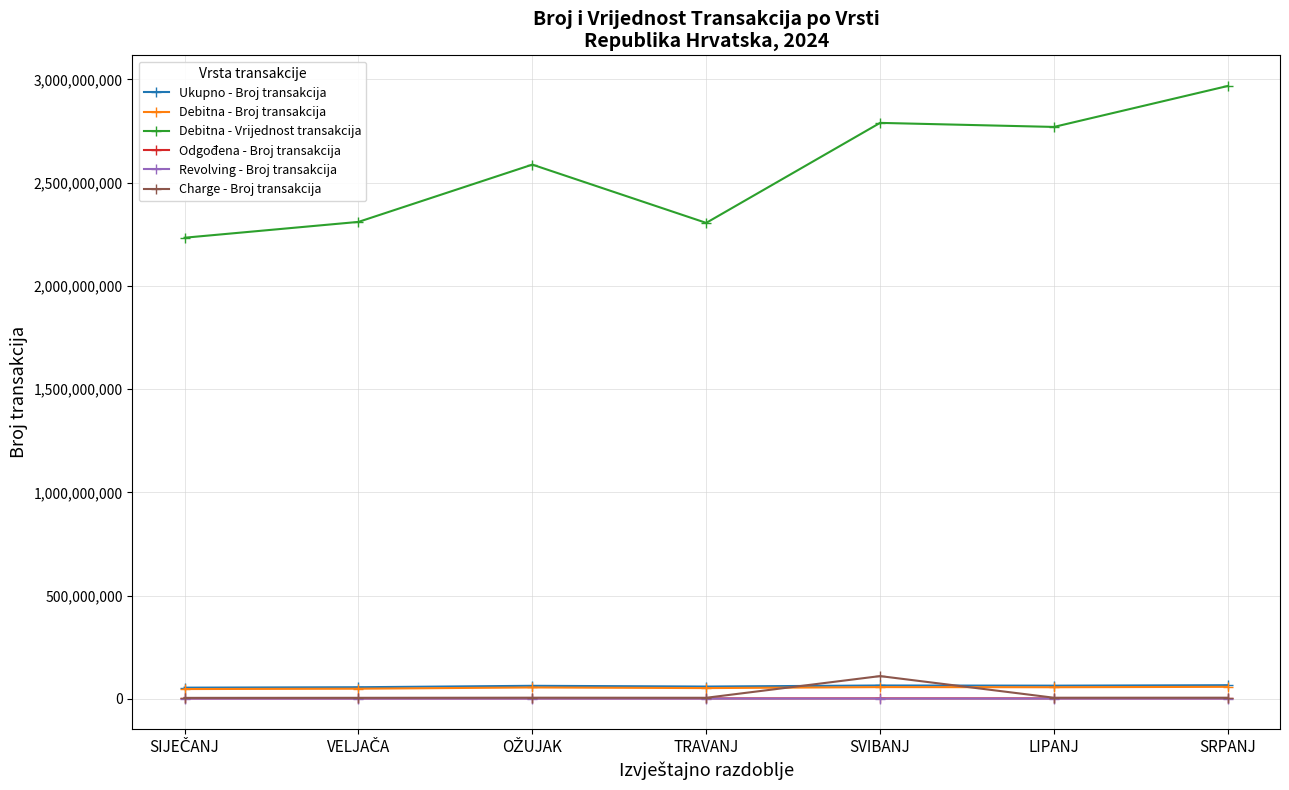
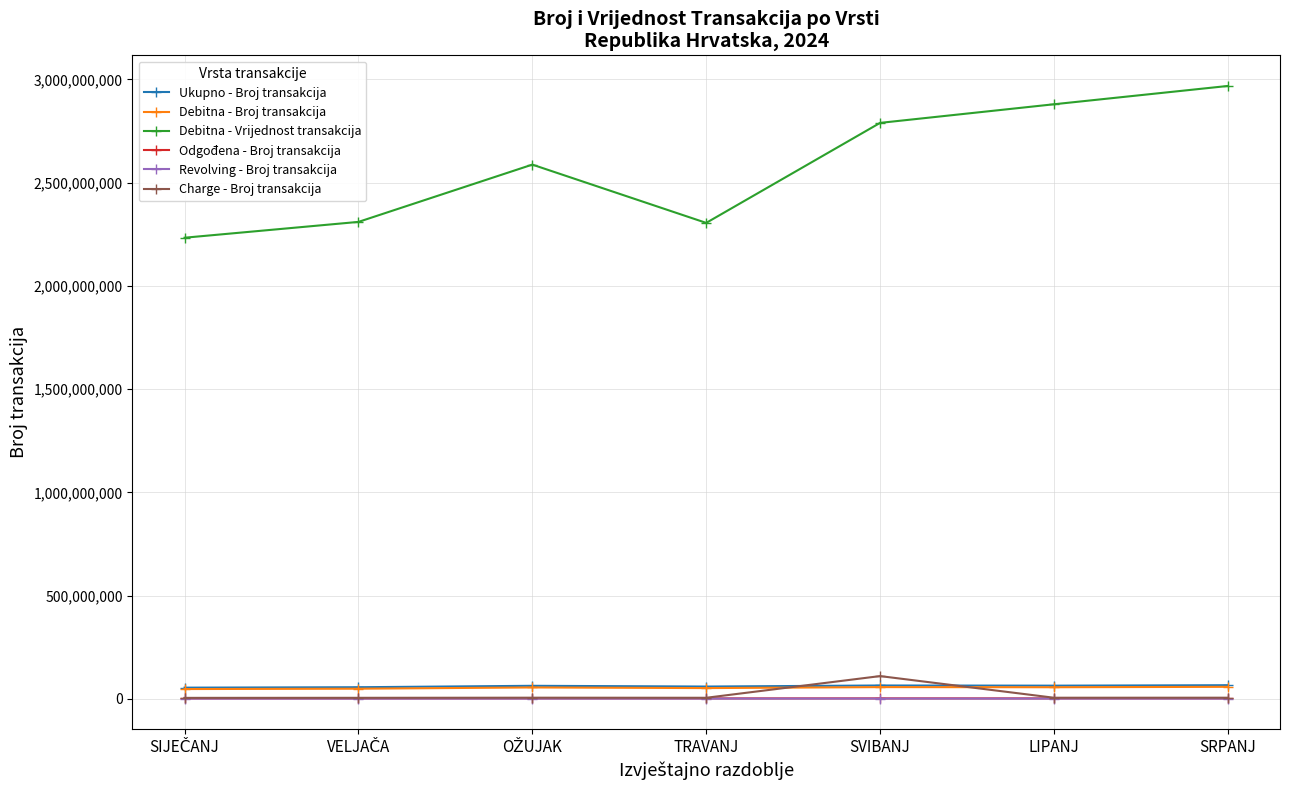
  {
    "Debitna - Vrijednost transakcija": {
      "SIJEČANJ": "2,230,000,000",
      "VELJAČA": "2,310,000,000",
      "OŽUJAK": "2,590,000,000",
      "TRAVANJ": "2,310,000,000",
      "SVIBANJ": "2,790,000,000",
-     "LIPANJ": "2,770,000,000",
+     "LIPANJ": "2,880,000,000",
      "SRPANJ": "2,970,000,000"
    },
    "Charge - Broj transakcija": {
      "SVIBANJ": "110,000,000"
    }
  }
